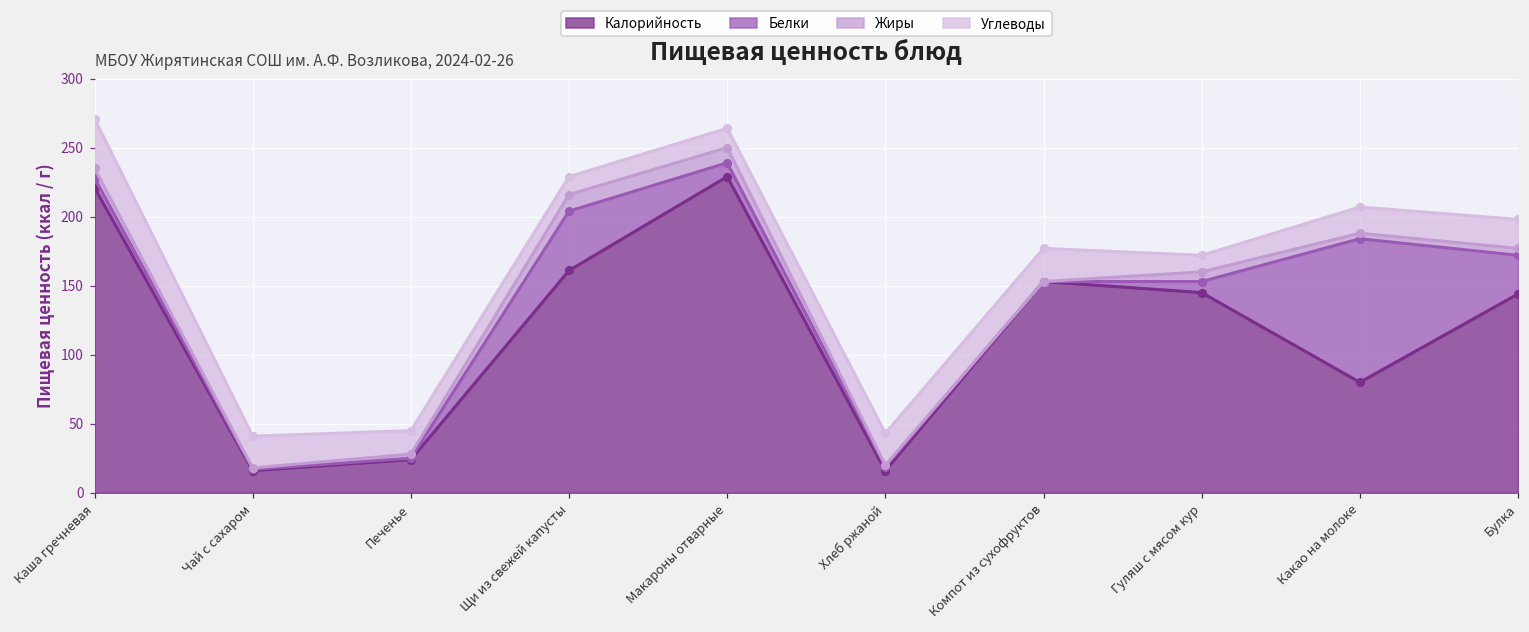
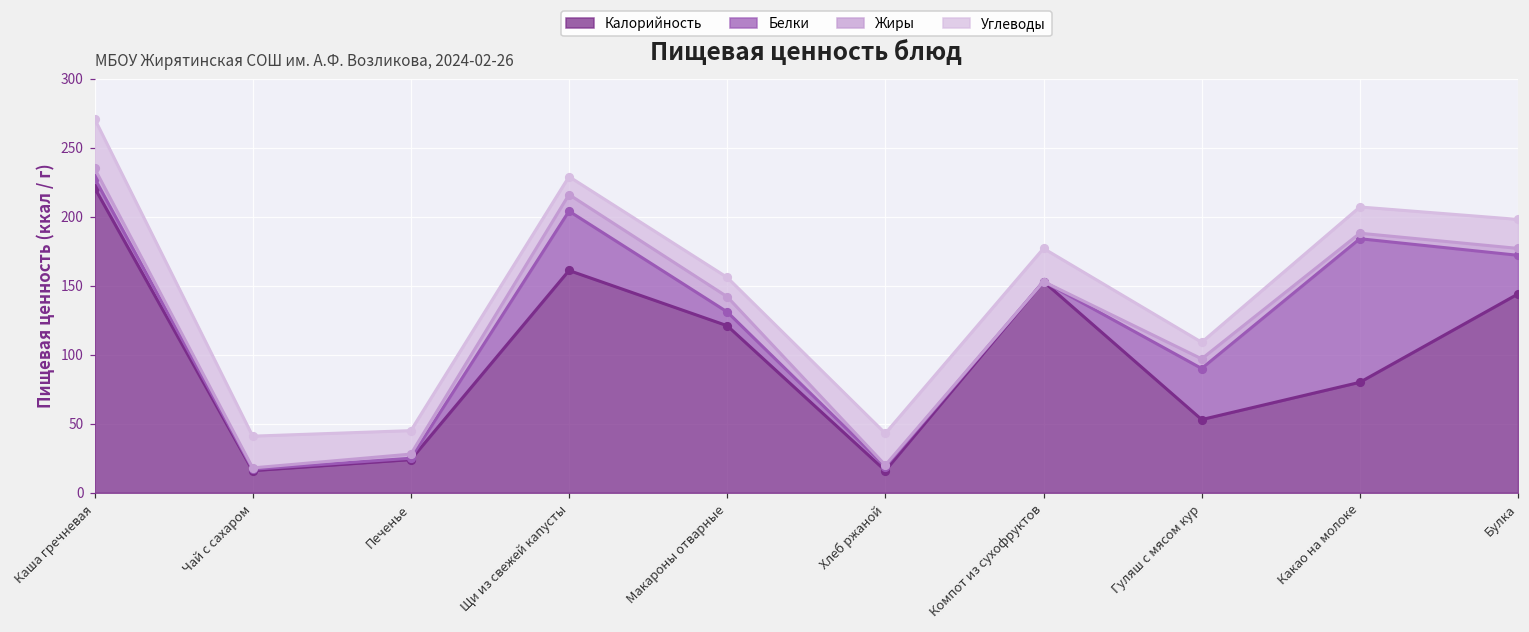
  {
    "Калорийность": {
      "Каша гречневая": 221,
      "Щи из свежей капусты": 161,
-     "Макароны отварные": 229,
+     "Макароны отварные": 121,
      "Хлеб ржаной": 16,
-     "Гуляш с мясом кур": 145,
+     "Гуляш с мясом кур": 53,
      "Какао на молоке": 80,
      "Булка": 144
    },
    "Белки": {
      "Каша гречневая": 7,
      "Щи из свежей капусты": 43,
      "Макароны отварные": 10,
-     "Гуляш с мясом кур": 8,
+     "Гуляш с мясом кур": 37,
      "Какао на молоке": 104,
      "Булка": 28
    }
  }
